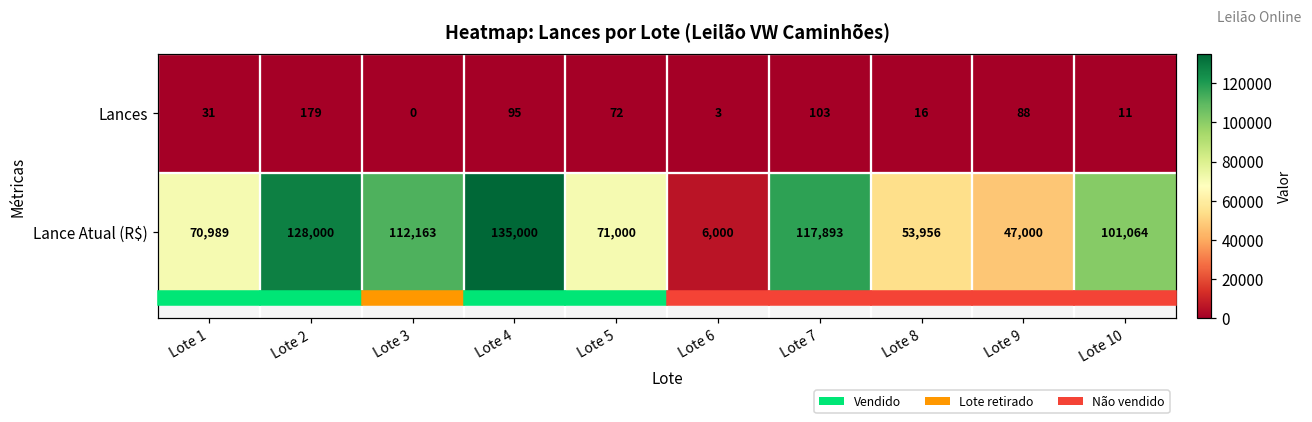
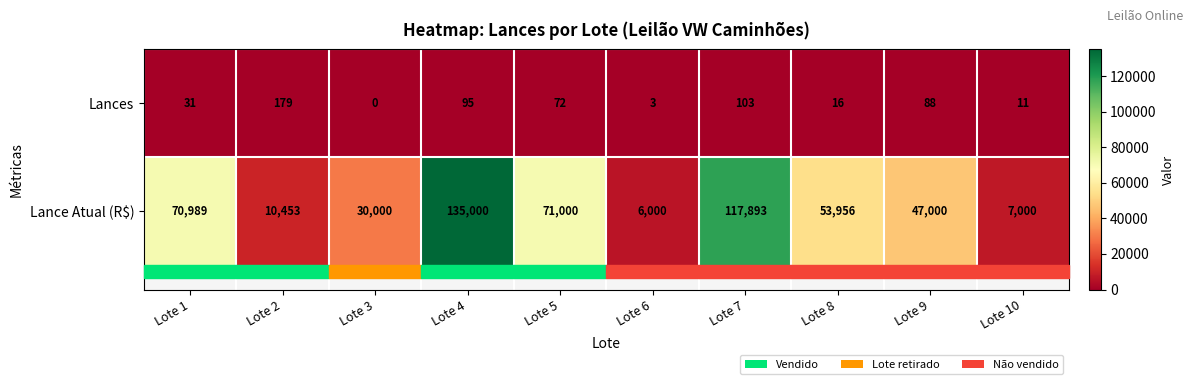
  {
    "Lances": {
      "Lote 1": "31",
      "Lote 2": "179",
      "Lote 3": "0",
      "Lote 4": "95",
      "Lote 5": "72",
      "Lote 6": "3",
      "Lote 7": "103",
      "Lote 8": "16",
      "Lote 9": "88",
      "Lote 10": "11"
    },
    "Lance Atual (R$)": {
      "Lote 1": "70,989",
-     "Lote 2": "128,000",
-     "Lote 3": "112,163",
+     "Lote 2": "10,453",
+     "Lote 3": "30,000",
      "Lote 4": "135,000",
      "Lote 5": "71,000",
      "Lote 6": "6,000",
      "Lote 7": "117,893",
      "Lote 8": "53,956",
      "Lote 9": "47,000",
-     "Lote 10": "101,064"
+     "Lote 10": "7,000"
    }
  }
